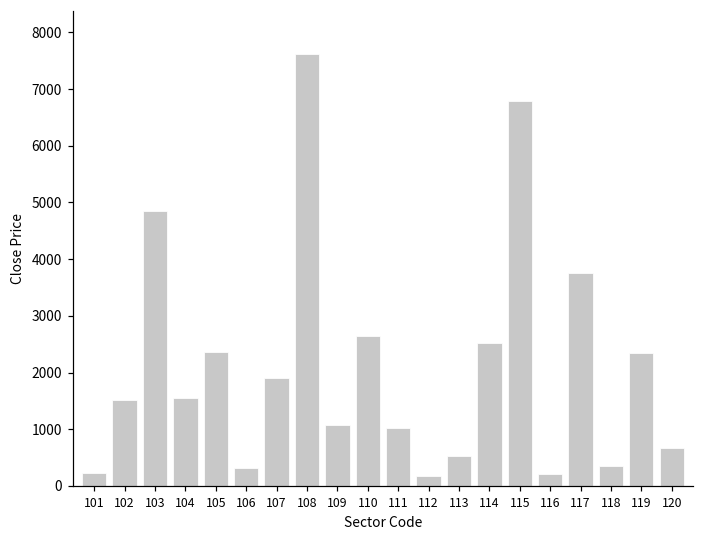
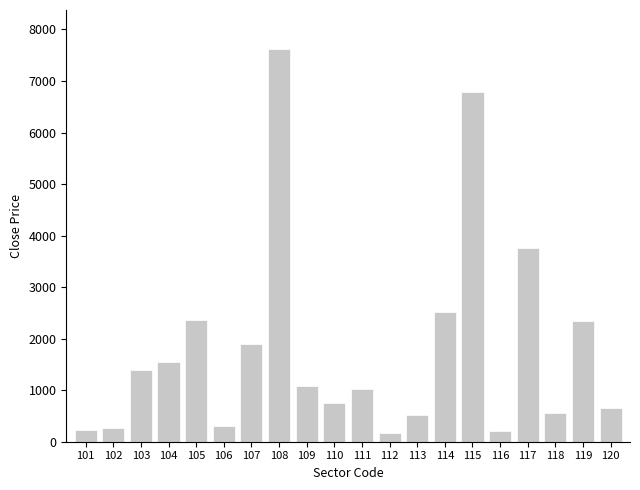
  {
    "101": 200,
-   "102": 1500,
-   "103": 4800,
+   "102": 300,
+   "103": 1400,
    "104": 1600,
    "105": 2400,
    "106": 300,
    "107": 1900,
    "108": 7600,
    "109": 1100,
-   "110": 2600,
+   "110": 700,
    "111": 1000,
    "112": 200,
    "113": 500,
    "114": 2500,
    "115": 6800,
    "116": 200,
    "117": 3800,
-   "118": 400,
+   "118": 600,
    "119": 2300,
    "120": 700
  }
